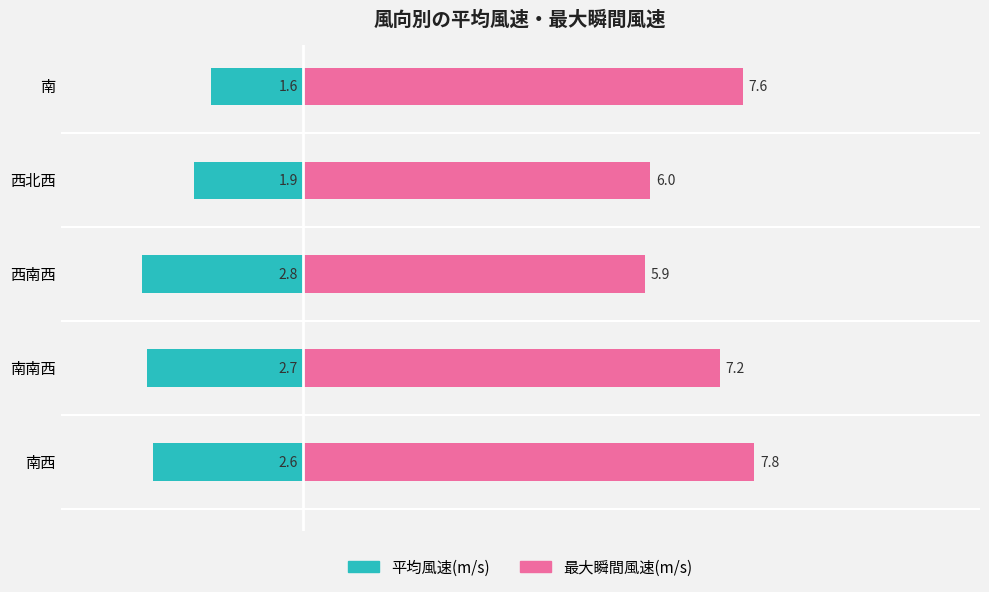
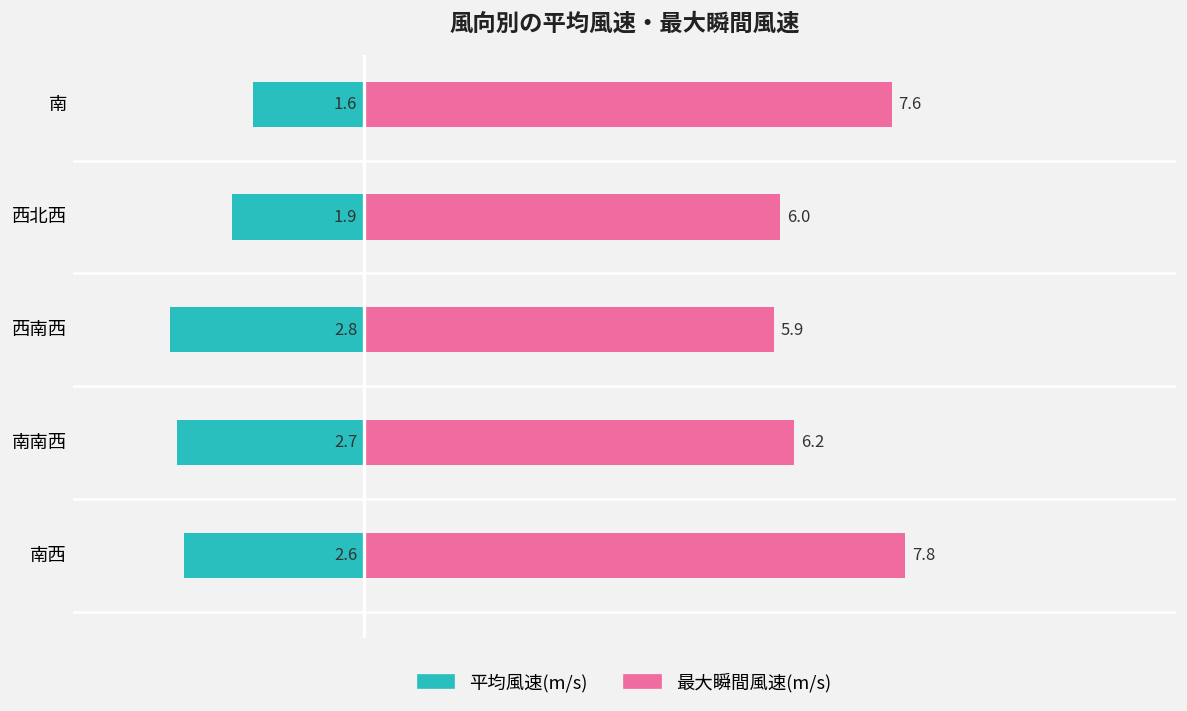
  {
    "最大瞬間風速(m/s)": {
      "南": 7.6,
      "西北西": 6.0,
      "西南西": 5.9,
-     "南南西": 7.2,
+     "南南西": 6.2,
      "南西": 7.8
    }
  }
